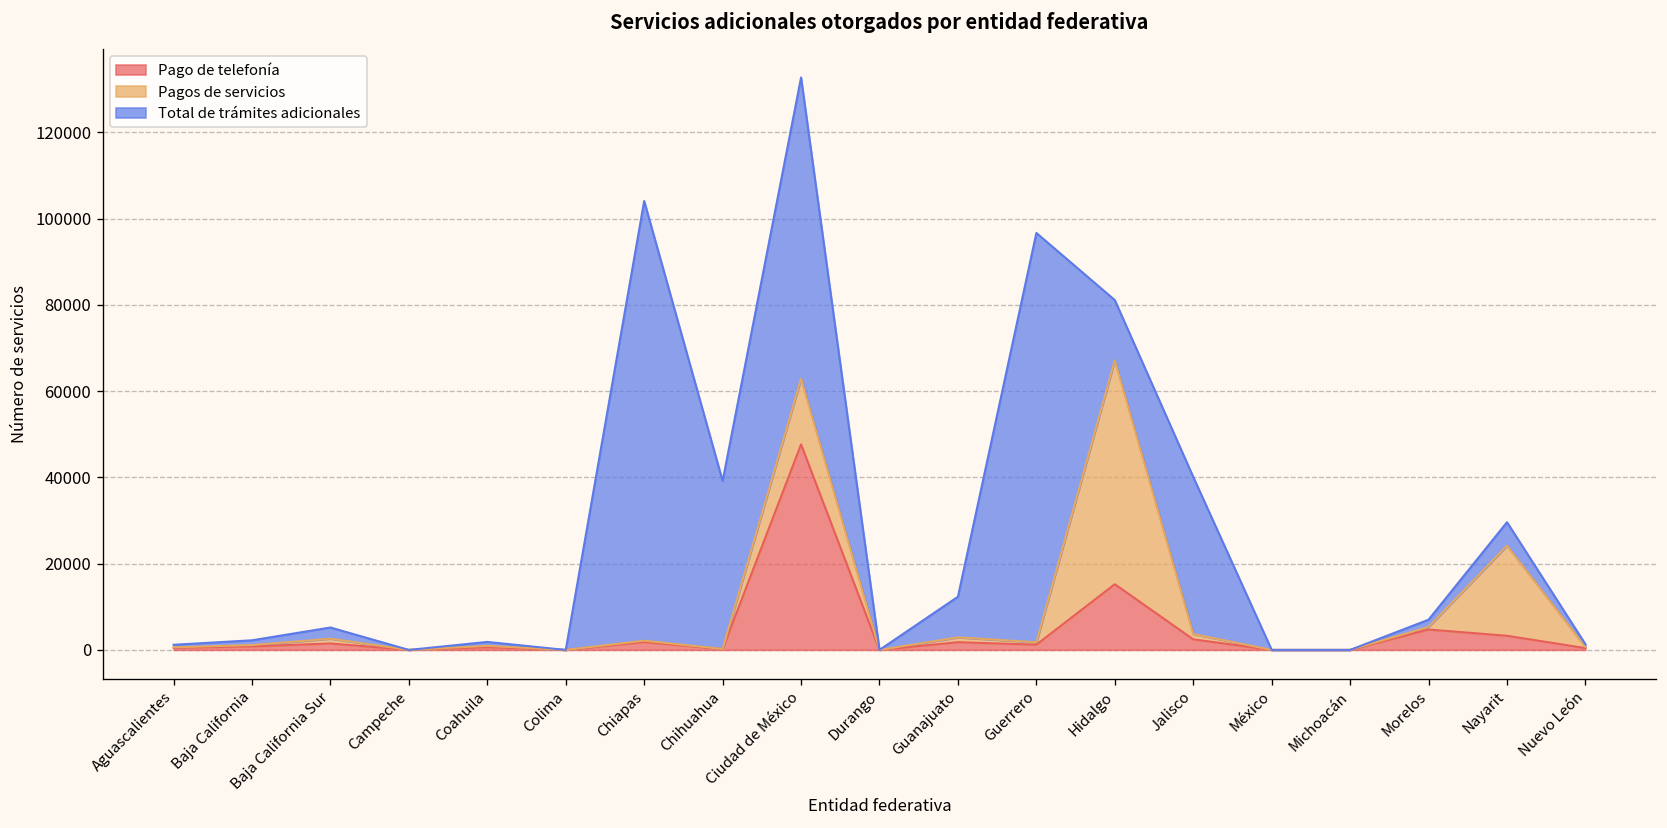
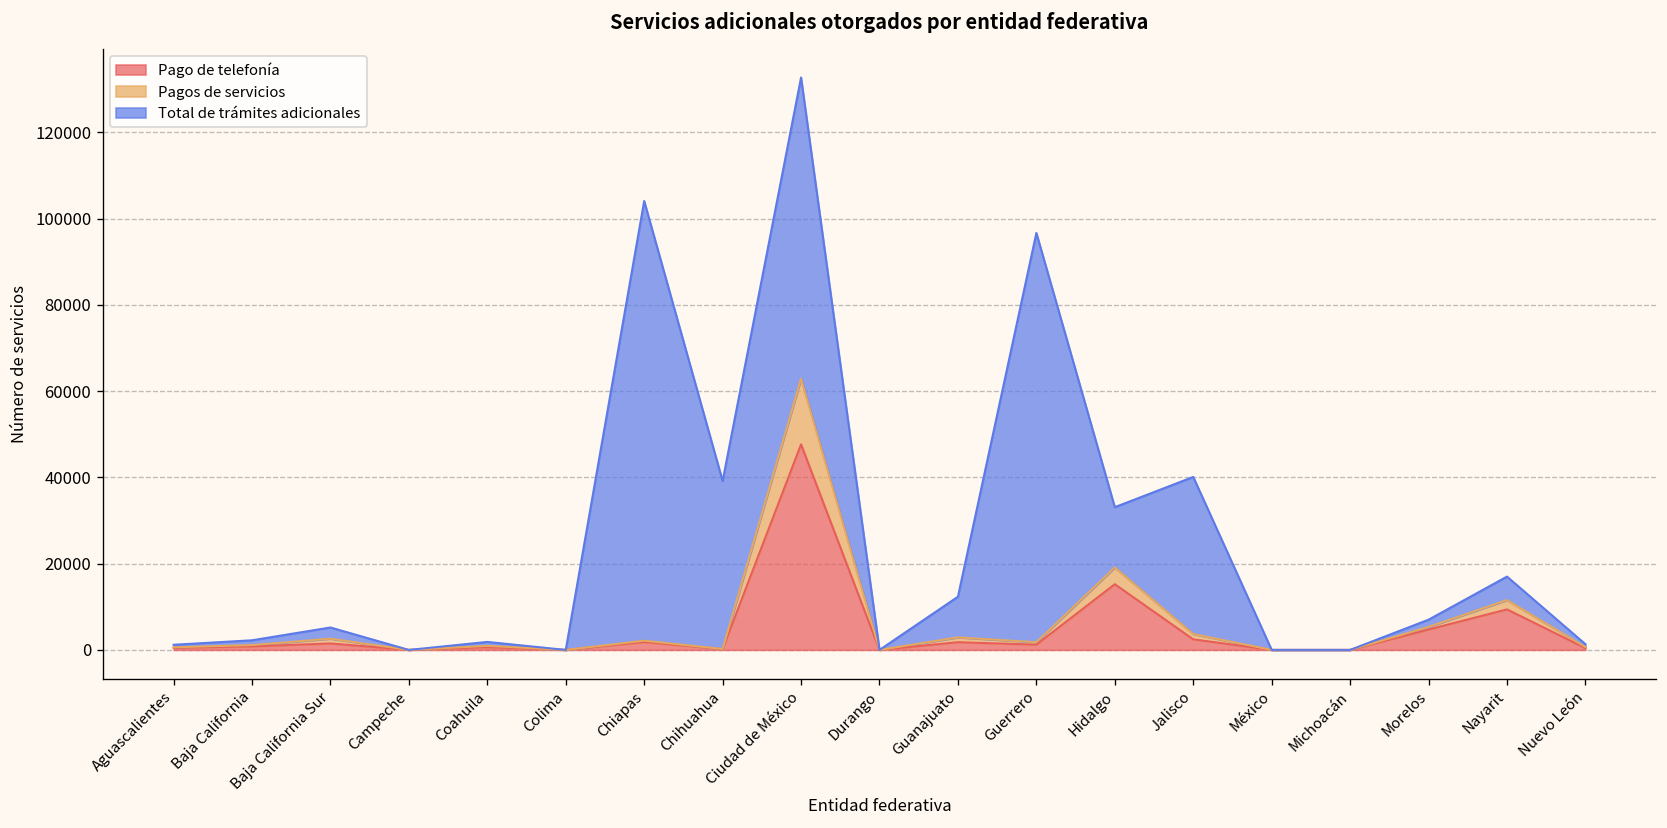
  {
    "Pago de telefonía": {
      "Baja California Sur": 1000,
      "Ciudad de México": 48000,
      "Guanajuato": 2000,
      "Hidalgo": 15000,
      "Jalisco": 2000,
-     "Nayarit": 3000
+     "Nayarit": 9000
    },
    "Pagos de servicios": {
      "Baja California Sur": 1000,
      "Ciudad de México": 15000,
      "Guanajuato": 1000,
-     "Hidalgo": 52000,
+     "Hidalgo": 4000,
      "Jalisco": 1000,
-     "Nayarit": 21000
+     "Nayarit": 2000
    },
    "Total de trámites adicionales": {
      "Baja California": 1000,
      "Baja California Sur": 3000,
      "Coahuila": 1000,
      "Chiapas": 102000,
      "Chihuahua": 39000,
      "Ciudad de México": 70000,
      "Guanajuato": 9000,
      "Guerrero": 95000,
      "Hidalgo": 14000,
      "Jalisco": 36000,
      "Morelos": 2000,
      "Nayarit": 5000
    }
  }
